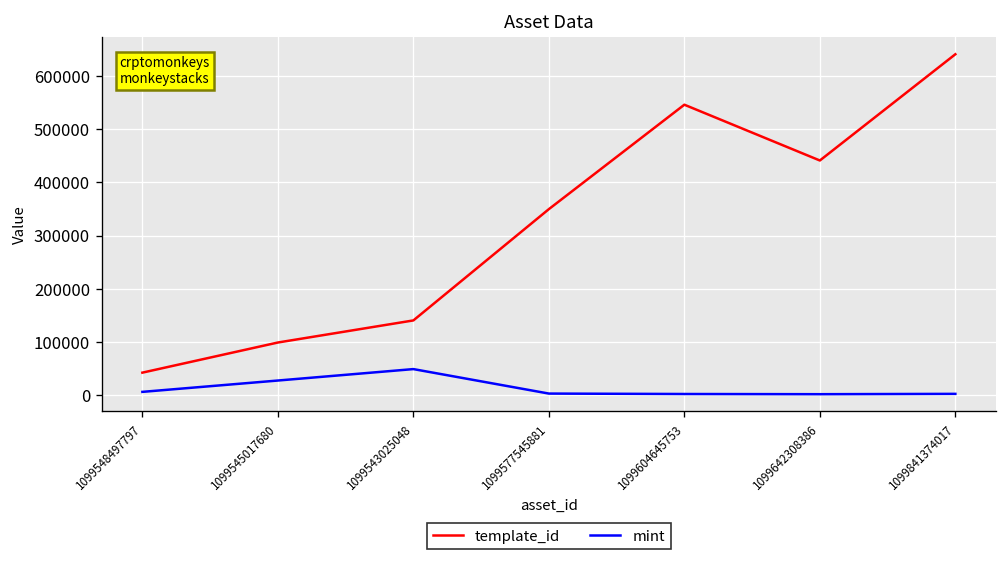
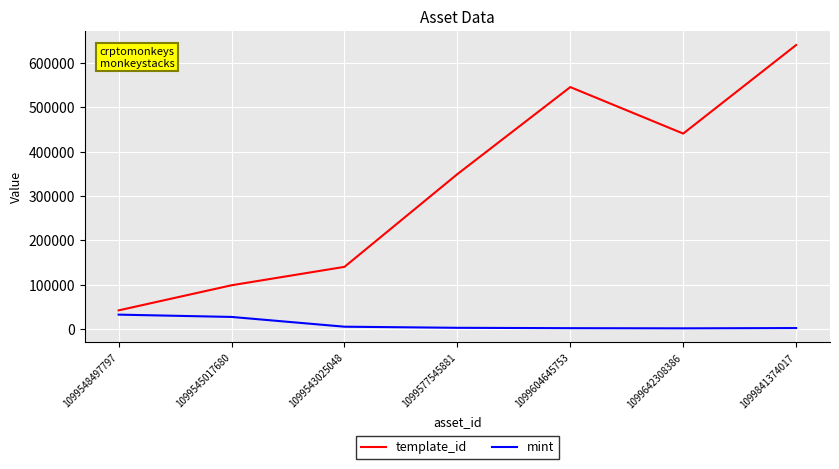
  {
    "template_id": {
      "1099548497797": 40000,
      "1099545017680": 100000,
      "1099543025048": 140000,
      "1099577545881": 350000,
      "1099604645753": 550000,
      "1099642308386": 440000,
      "1099841374017": 640000
    },
    "mint": {
-     "1099548497797": 10000,
+     "1099548497797": 30000,
      "1099545017680": 30000,
-     "1099543025048": 50000,
+     "1099543025048": 10000,
      "1099577545881": 0,
      "1099604645753": 0,
      "1099642308386": 0,
      "1099841374017": 0
    }
  }
